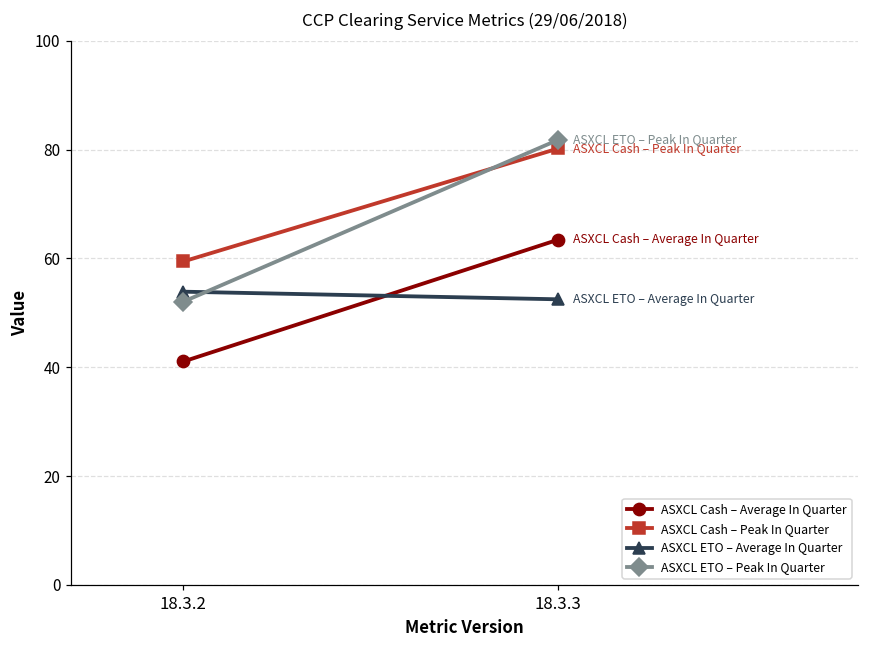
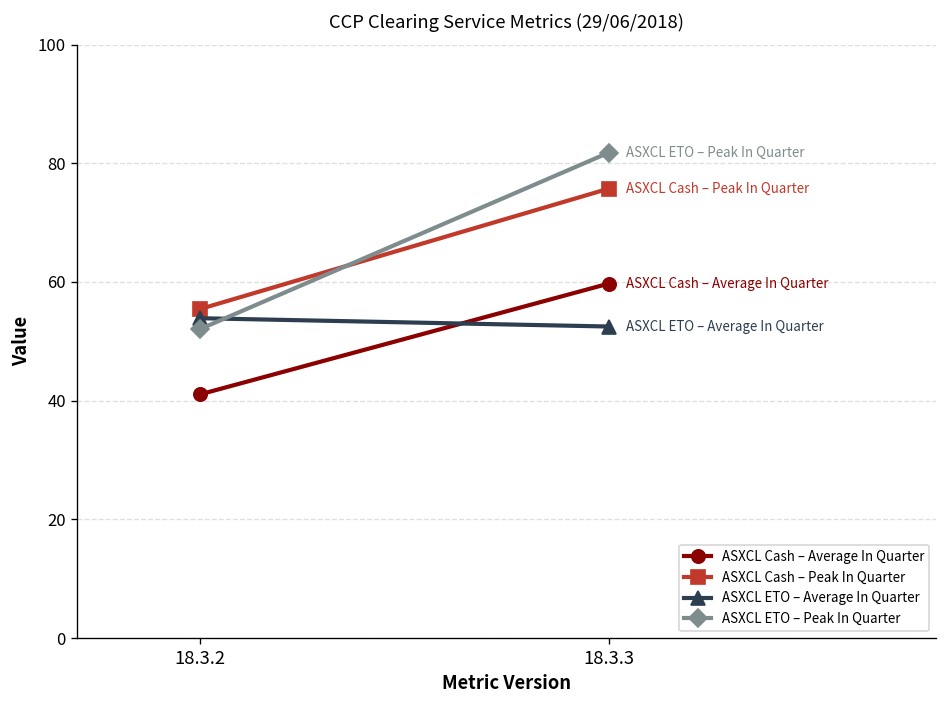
  {
    "ASXCL Cash – Average In Quarter": {
      "18.3.2": 41,
-     "18.3.3": 63
+     "18.3.3": 60
    },
    "ASXCL Cash – Peak In Quarter": {
-     "18.3.2": 59,
-     "18.3.3": 80
+     "18.3.2": 55,
+     "18.3.3": 76
    },
    "ASXCL ETO – Average In Quarter": {
      "18.3.2": 54,
      "18.3.3": 52
    },
    "ASXCL ETO – Peak In Quarter": {
      "18.3.2": 52,
      "18.3.3": 82
    }
  }
